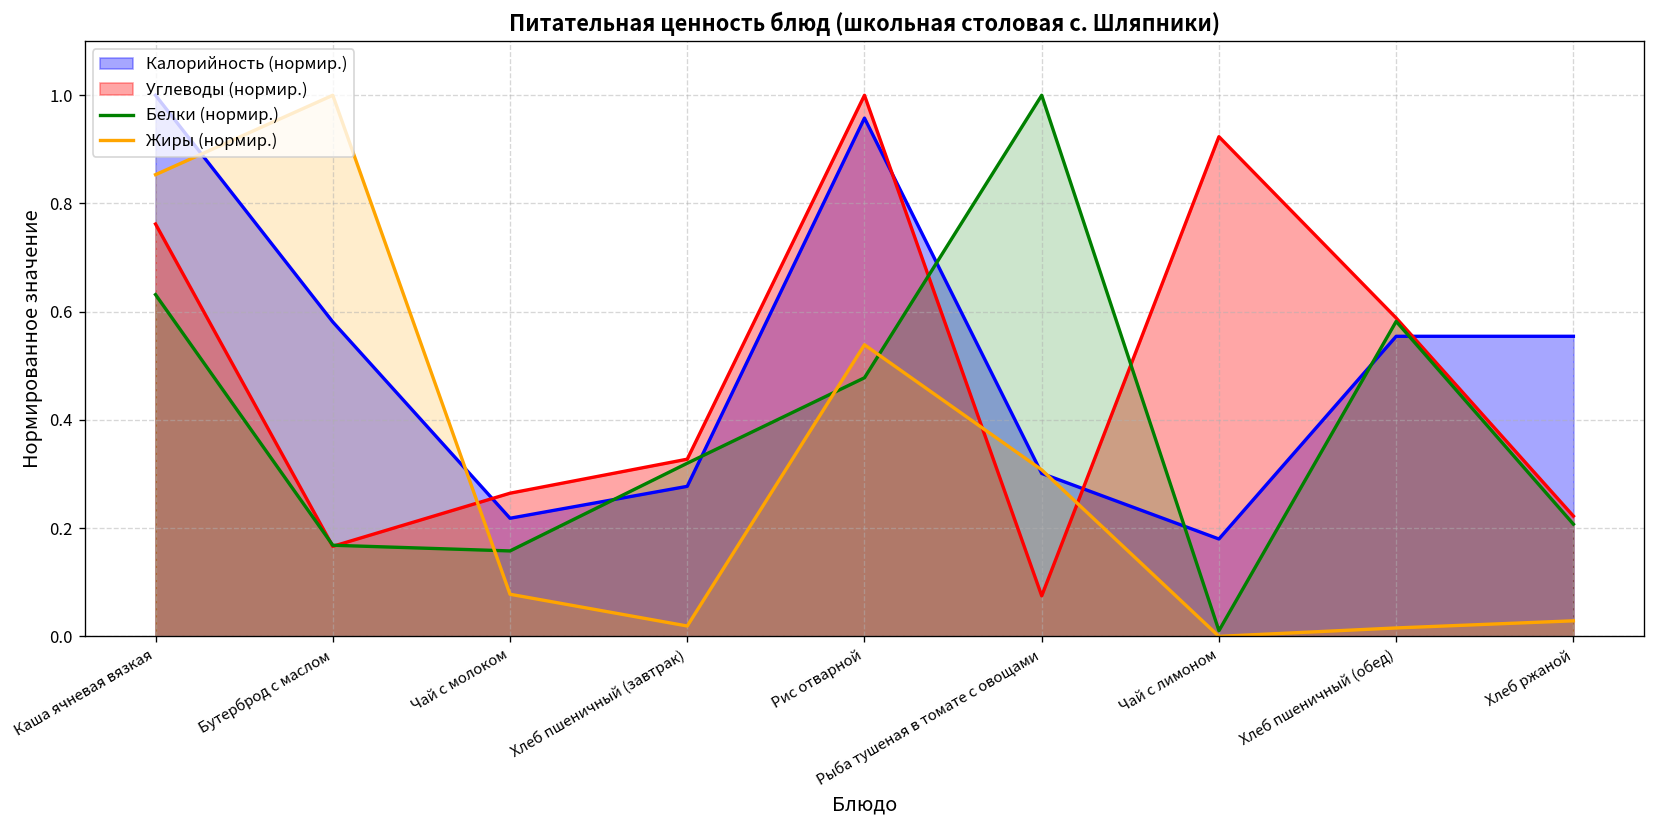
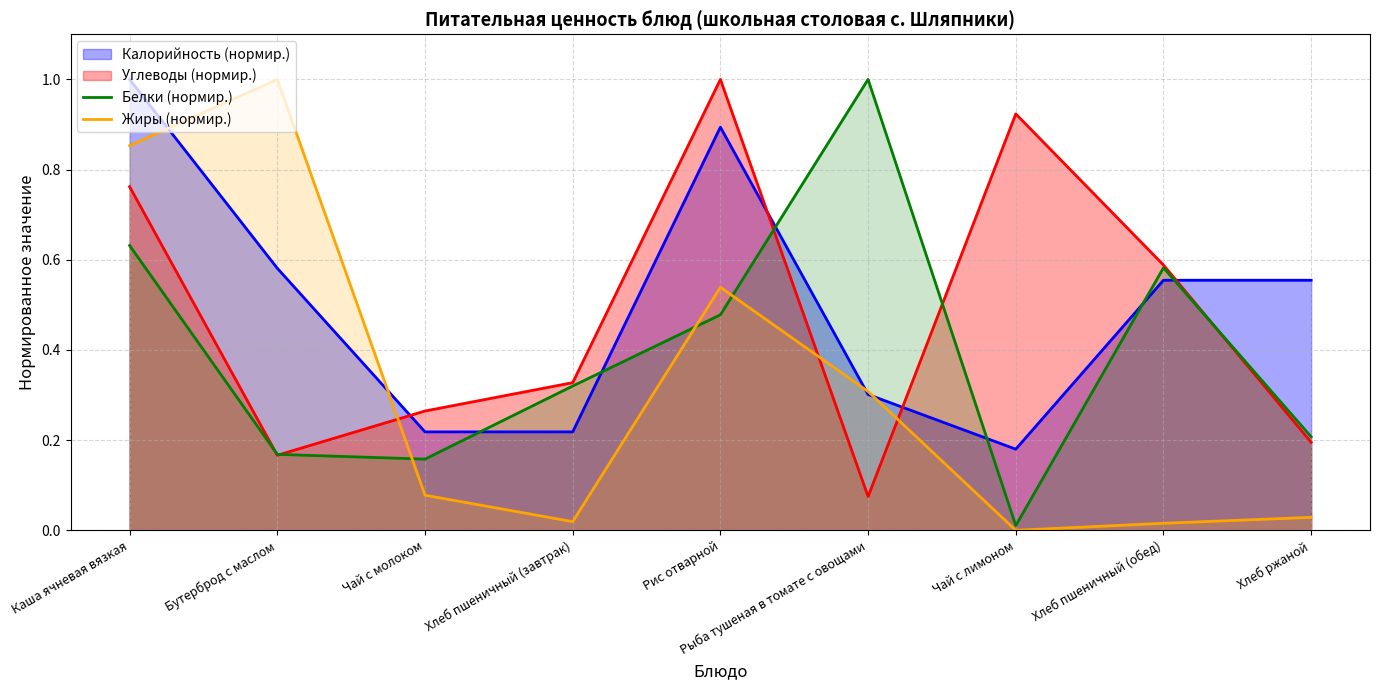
  {
    "Калорийность (нормир.)": {
      "Бутерброд с маслом": 0.58,
      "Чай с молоком": 0.22,
-     "Хлеб пшеничный (завтрак)": 0.28,
-     "Рис отварной": 0.96,
+     "Хлеб пшеничный (завтрак)": 0.22,
+     "Рис отварной": 0.89,
      "Рыба тушеная в томате с овощами": 0.30,
      "Чай с лимоном": 0.18,
      "Хлеб пшеничный (обед)": 0.55,
      "Хлеб ржаной": 0.55
    },
    "Углеводы (нормир.)": {
      "Каша ячневая вязкая": 0.76,
      "Чай с молоком": 0.26,
      "Хлеб пшеничный (завтрак)": 0.33,
      "Рис отварной": 1.00,
      "Рыба тушеная в томате с овощами": 0.07,
      "Чай с лимоном": 0.92,
      "Хлеб пшеничный (обед)": 0.59,
-     "Хлеб ржаной": 0.22
+     "Хлеб ржаной": 0.20
    },
    "Белки (нормир.)": {
      "Каша ячневая вязкая": 0.63,
      "Чай с молоком": 0.16,
      "Хлеб пшеничный (завтрак)": 0.32,
      "Рис отварной": 0.48,
      "Рыба тушеная в томате с овощами": 1.00,
      "Чай с лимоном": 0.01,
      "Хлеб пшеничный (обед)": 0.58,
      "Хлеб ржаной": 0.21
    },
    "Жиры (нормир.)": {
      "Каша ячневая вязкая": 0.85,
      "Чай с молоком": 0.08,
      "Хлеб пшеничный (завтрак)": 0.02,
      "Рис отварной": 0.54,
      "Рыба тушеная в томате с овощами": 0.31,
      "Чай с лимоном": 0.00,
      "Хлеб пшеничный (обед)": 0.02,
      "Хлеб ржаной": 0.03
    }
  }
